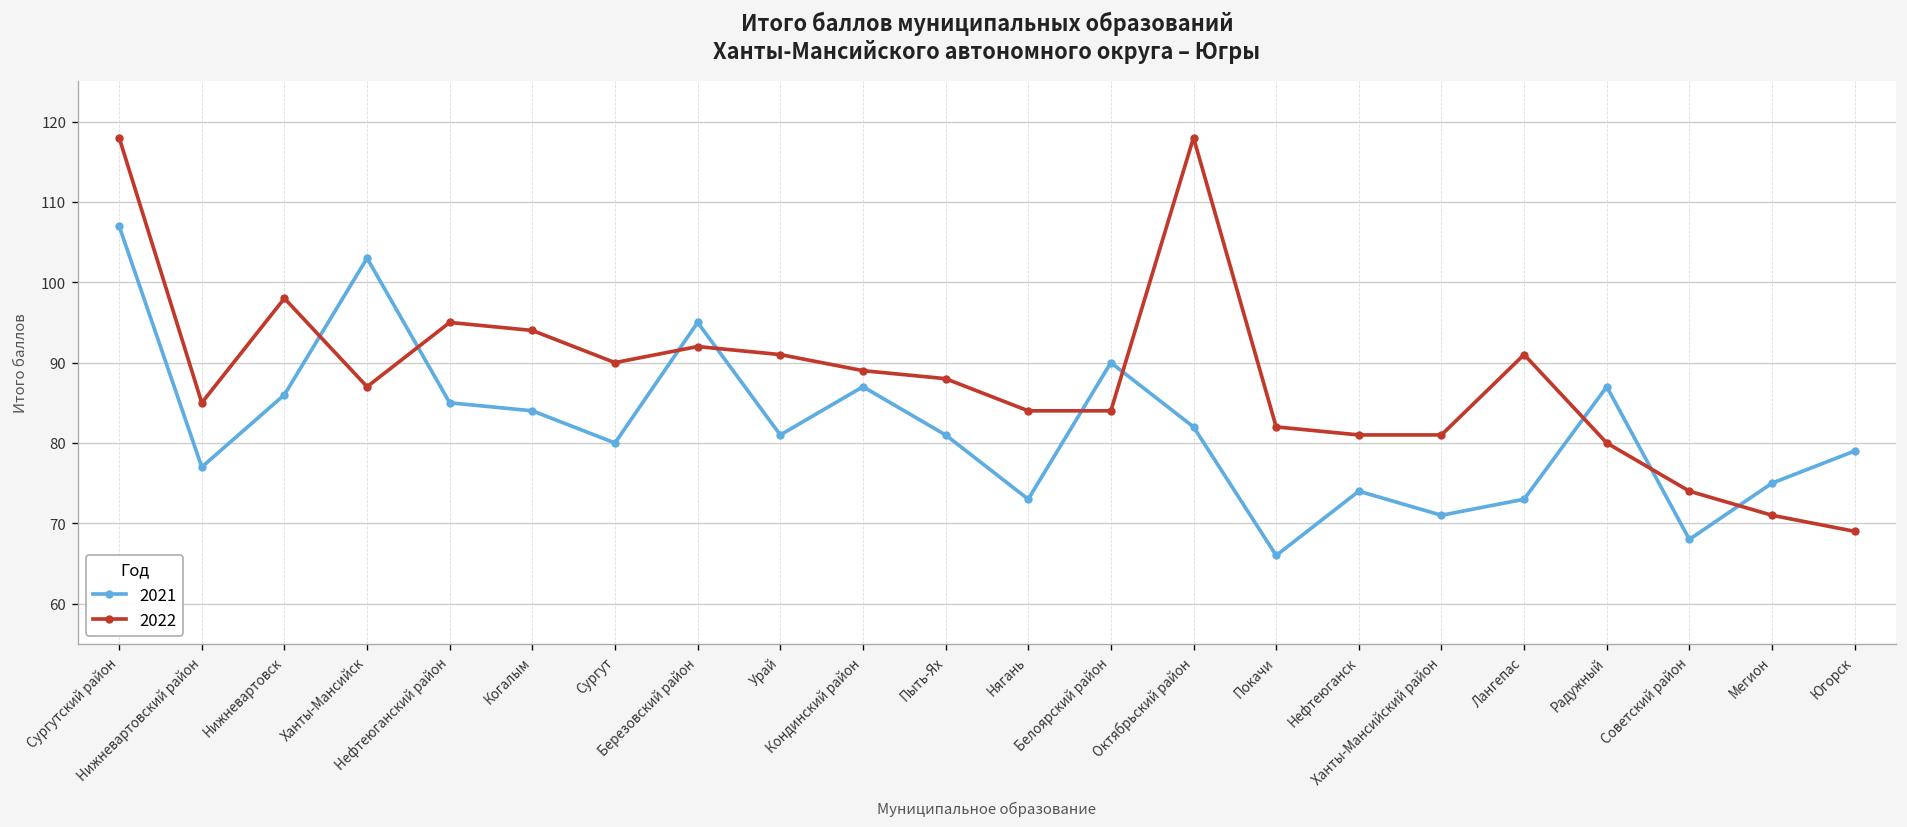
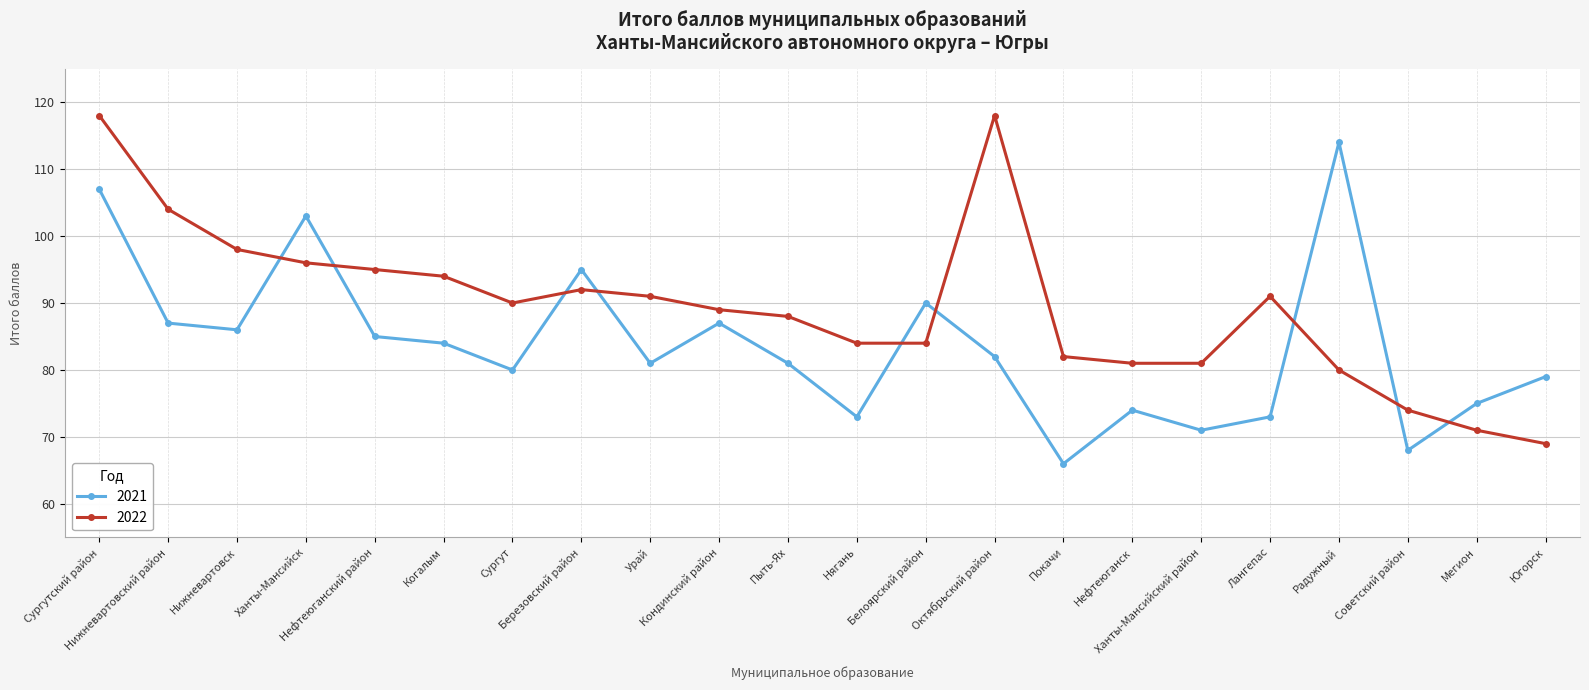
  {
    "2021": {
      "Сургутский район": 107,
-     "Нижневартовский район": 77,
+     "Нижневартовский район": 87,
      "Нижневартовск": 86,
      "Ханты-Мансийск": 103,
      "Нефтеюганский район": 85,
      "Когалым": 84,
      "Сургут": 80,
      "Березовский район": 95,
      "Урай": 81,
      "Кондинский район": 87,
      "Пыть-Ях": 81,
      "Нягань": 73,
      "Белоярский район": 90,
      "Октябрьский район": 82,
      "Покачи": 66,
      "Нефтеюганск": 74,
      "Ханты-Мансийский район": 71,
      "Лангепас": 73,
-     "Радужный": 87,
+     "Радужный": 114,
      "Советский район": 68,
      "Мегион": 75,
      "Югорск": 79
    },
    "2022": {
      "Сургутский район": 118,
-     "Нижневартовский район": 85,
+     "Нижневартовский район": 104,
      "Нижневартовск": 98,
-     "Ханты-Мансийск": 87,
+     "Ханты-Мансийск": 96,
      "Нефтеюганский район": 95,
      "Когалым": 94,
      "Сургут": 90,
      "Березовский район": 92,
      "Урай": 91,
      "Кондинский район": 89,
      "Пыть-Ях": 88,
      "Нягань": 84,
      "Белоярский район": 84,
      "Октябрьский район": 118,
      "Покачи": 82,
      "Нефтеюганск": 81,
      "Ханты-Мансийский район": 81,
      "Лангепас": 91,
      "Радужный": 80,
      "Советский район": 74,
      "Мегион": 71,
      "Югорск": 69
    }
  }
